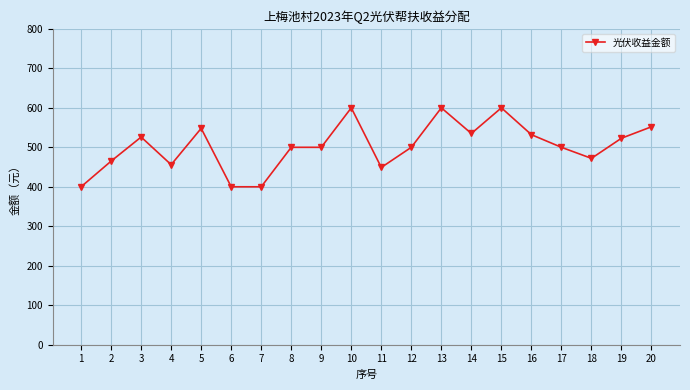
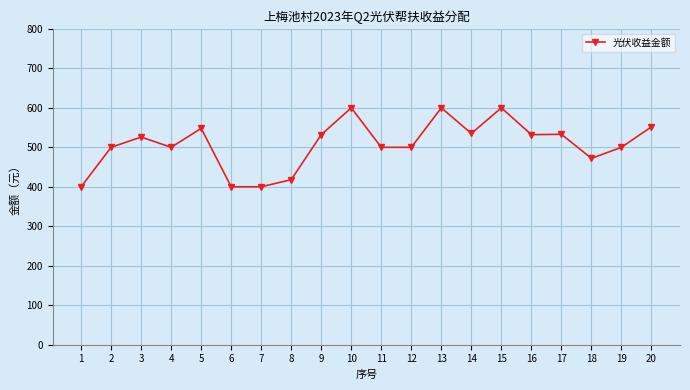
  {
    "1": 400,
-   "2": 470,
+   "2": 500,
    "3": 530,
-   "4": 460,
+   "4": 500,
    "5": 550,
    "6": 400,
    "7": 400,
-   "8": 500,
-   "9": 500,
+   "8": 420,
+   "9": 530,
    "10": 600,
-   "11": 450,
+   "11": 500,
    "12": 500,
    "13": 600,
    "14": 540,
    "15": 600,
    "16": 530,
-   "17": 500,
+   "17": 530,
    "18": 470,
-   "19": 520,
+   "19": 500,
    "20": 550
  }
